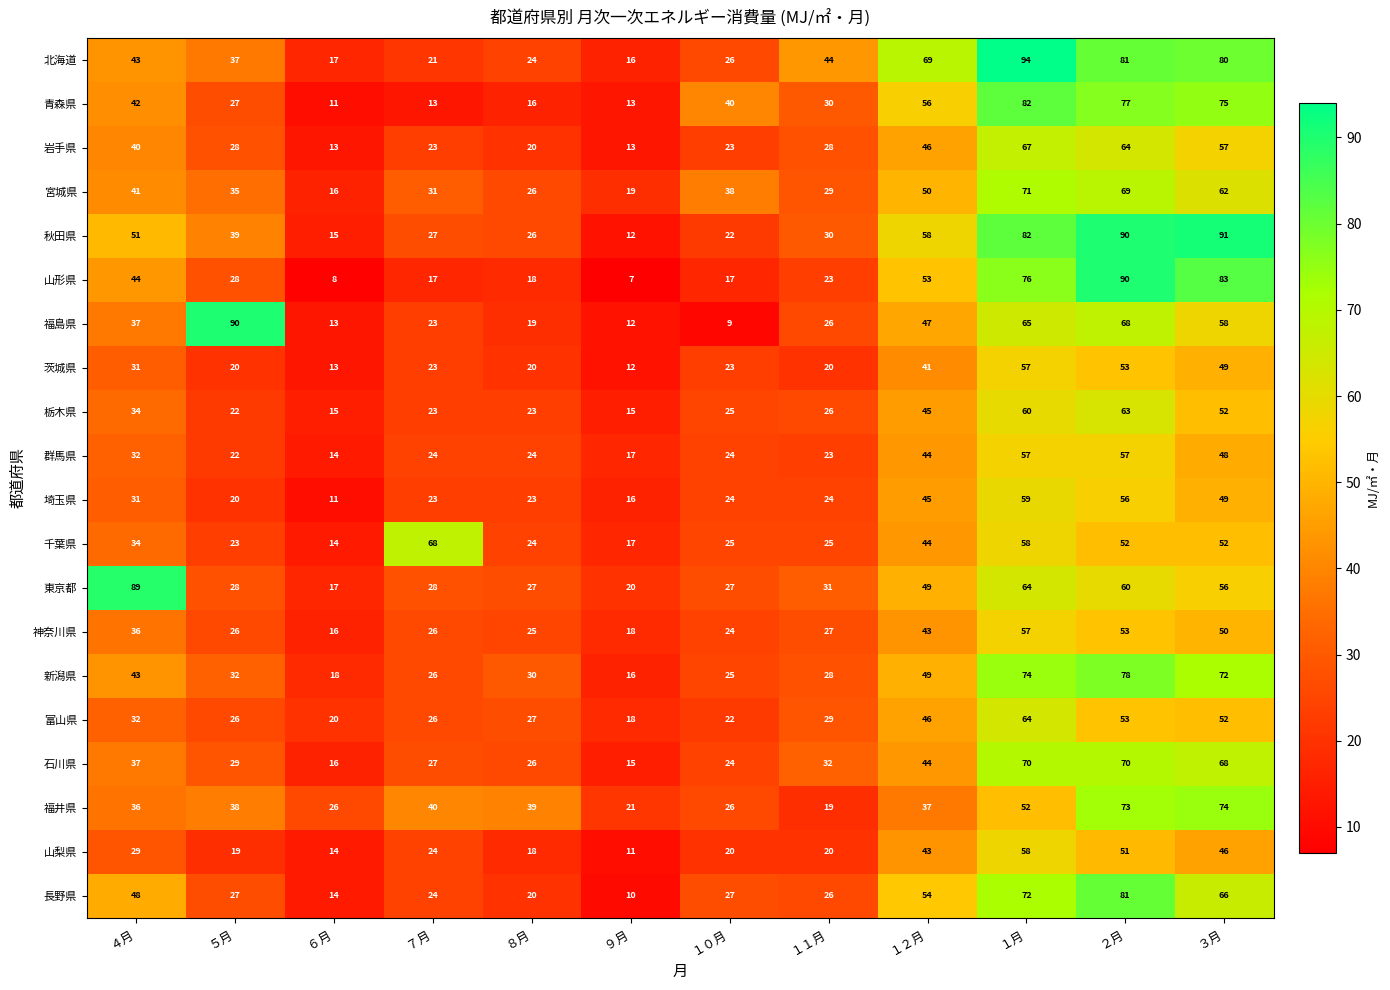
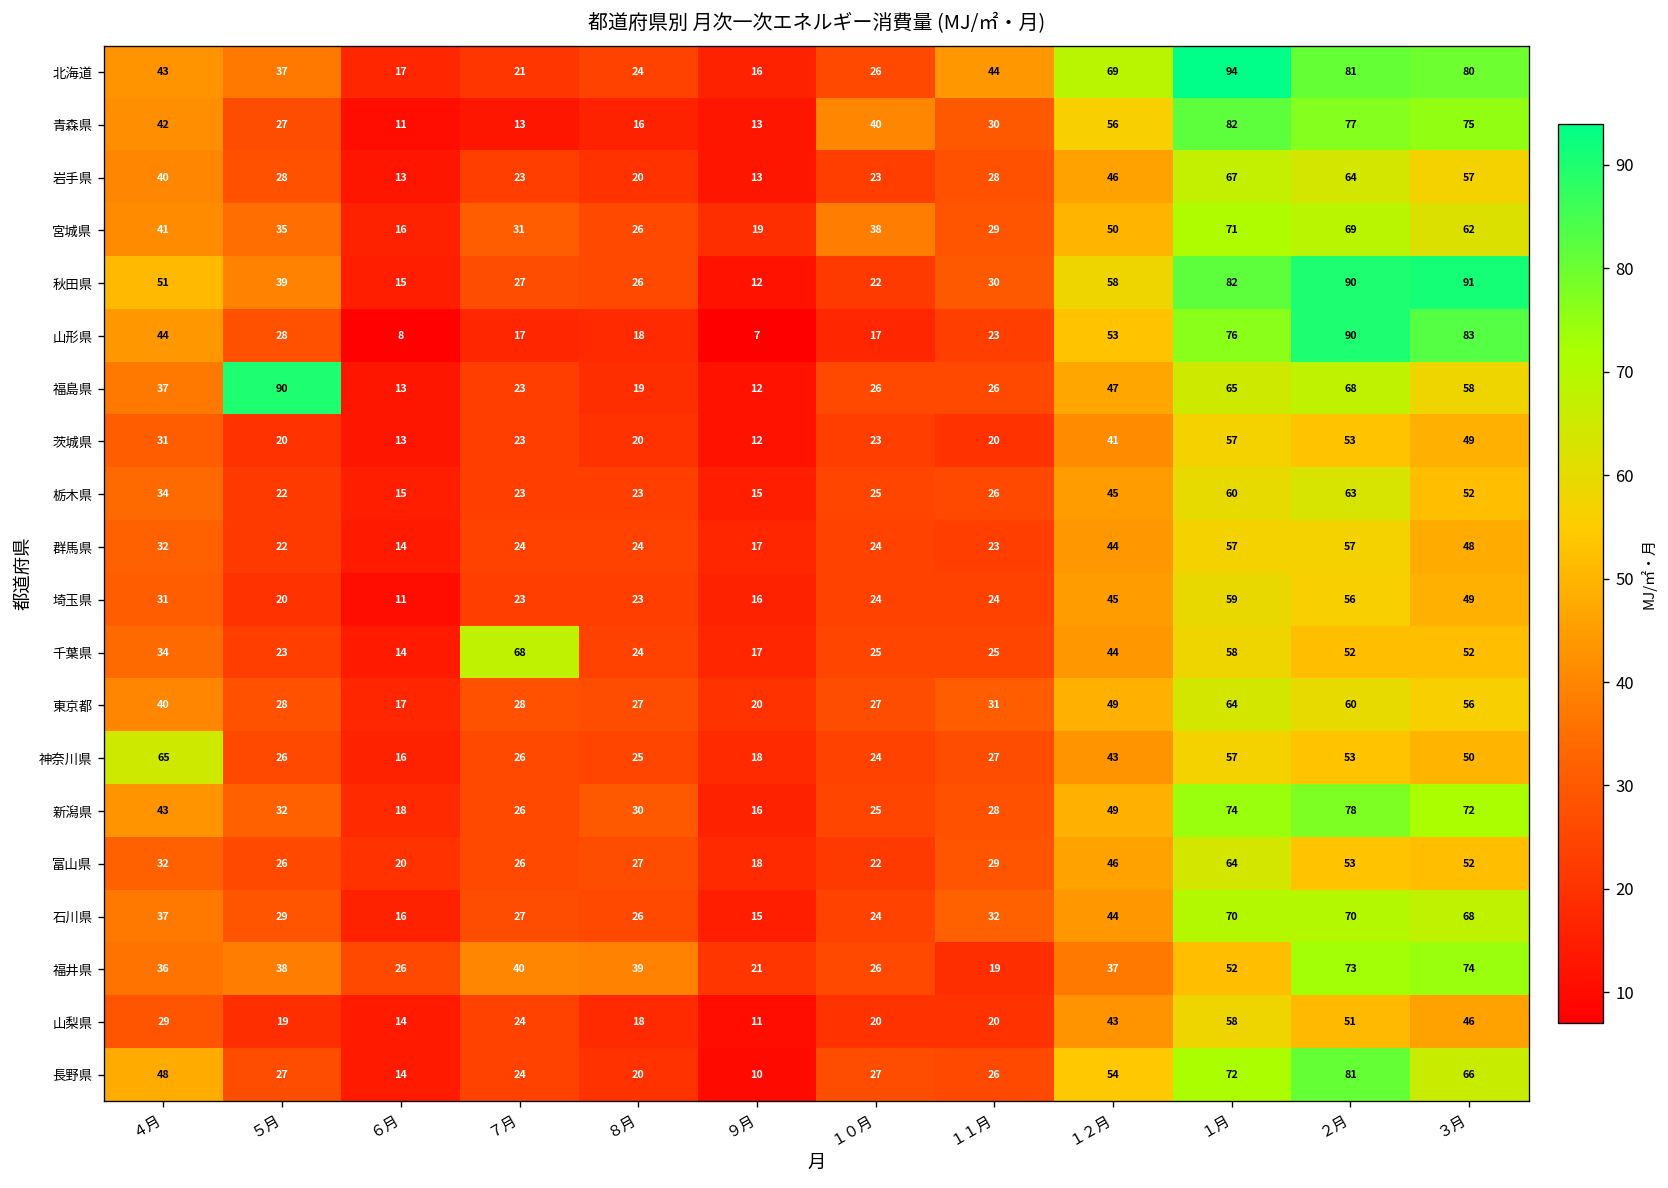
  {
    "福島県": {
      "４月": 37,
      "５月": 90,
      "６月": 13,
      "７月": 23,
      "８月": 19,
      "９月": 12,
-     "１０月": 9,
+     "１０月": 26,
      "１１月": 26,
      "１２月": 47,
      "１月": 65,
      "２月": 68,
      "３月": 58
    },
    "東京都": {
-     "４月": 89,
+     "４月": 40,
      "５月": 28,
      "６月": 17,
      "７月": 28,
      "８月": 27,
      "９月": 20,
      "１０月": 27,
      "１１月": 31,
      "１２月": 49,
      "１月": 64,
      "２月": 60,
      "３月": 56
    },
    "神奈川県": {
-     "４月": 36,
+     "４月": 65,
      "５月": 26,
      "６月": 16,
      "７月": 26,
      "８月": 25,
      "９月": 18,
      "１０月": 24,
      "１１月": 27,
      "１２月": 43,
      "１月": 57,
      "２月": 53,
      "３月": 50
    }
  }
